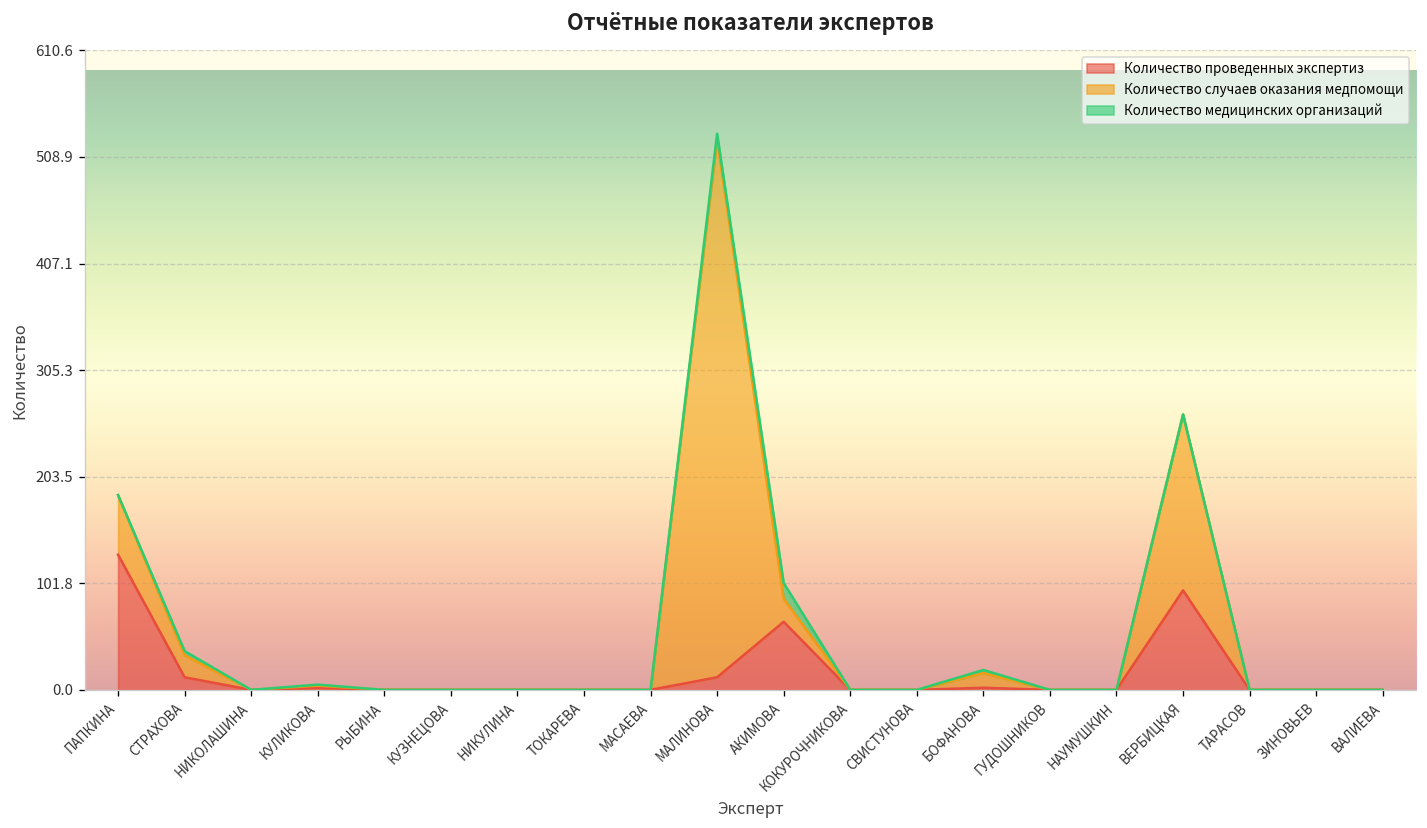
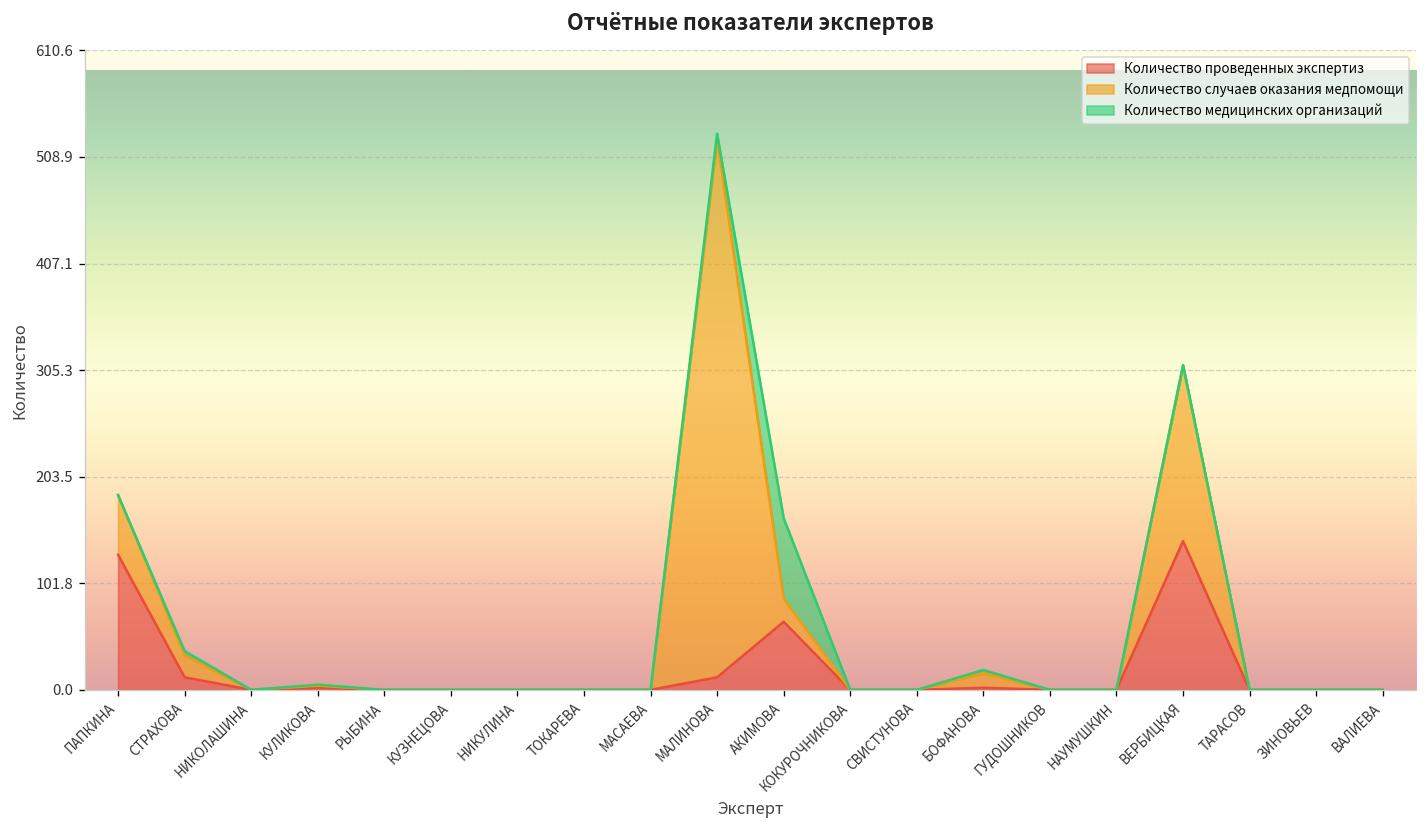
  {
    "Количество проведенных экспертиз": {
      "ПАПКИНА": 130,
      "СТРАХОВА": 10,
      "МАЛИНОВА": 10,
      "АКИМОВА": 70,
      "БОФАНОВА": 0,
-     "ВЕРБИЦКАЯ": 100
+     "ВЕРБИЦКАЯ": 140
    },
    "Количество случаев оказания медпомощи": {
      "СТРАХОВА": 20,
      "МАЛИНОВА": 510,
      "АКИМОВА": 20,
      "БОФАНОВА": 10
    },
    "Количество медицинских организаций": {
      "СТРАХОВА": 0,
      "МАЛИНОВА": 10,
-     "АКИМОВА": 20,
+     "АКИМОВА": 80,
      "БОФАНОВА": 0
    }
  }
